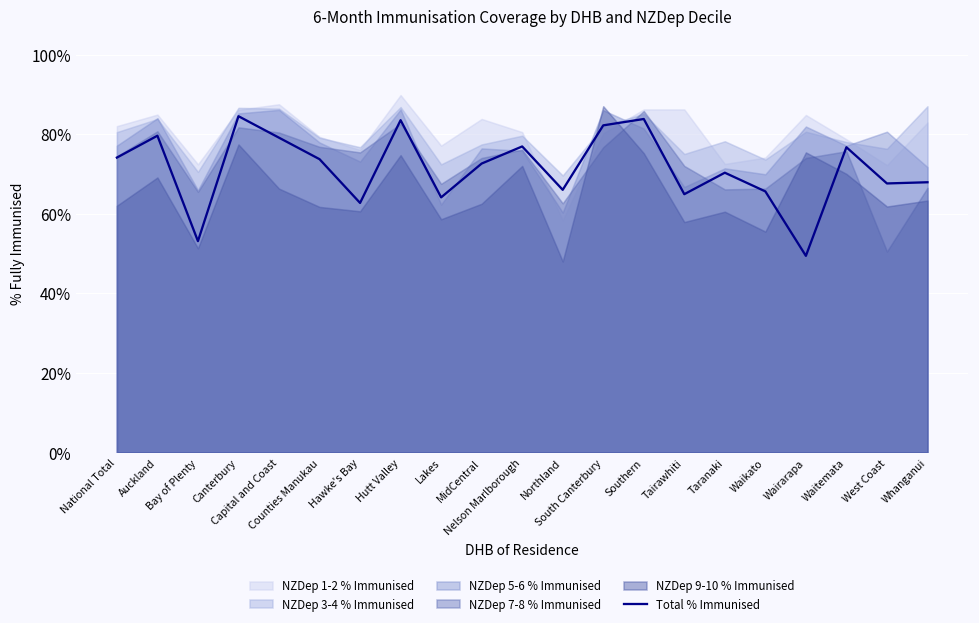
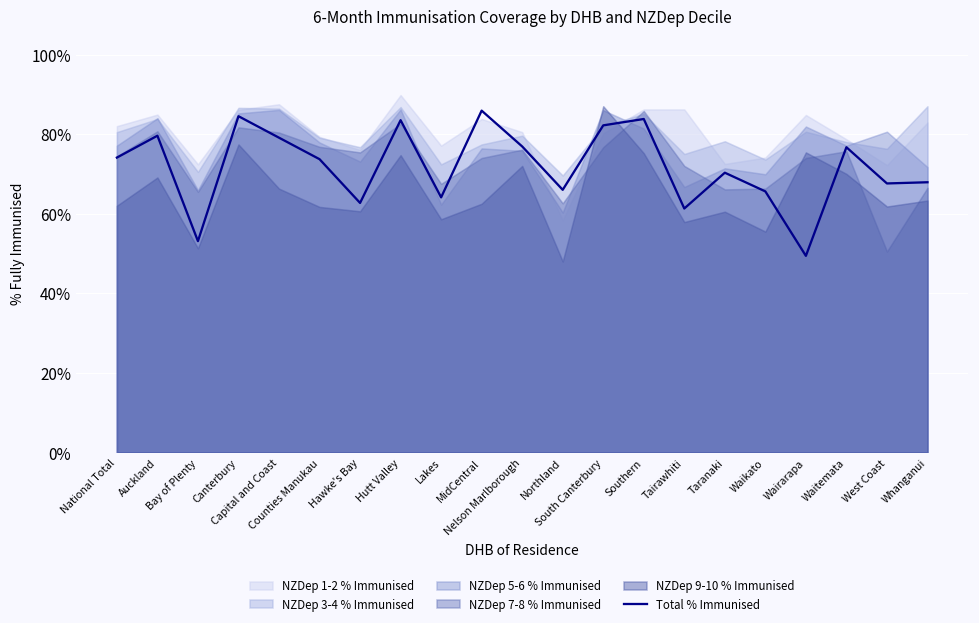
  {
    "Total % Immunised": {
      "Auckland": "80%",
      "Bay of Plenty": "53%",
      "Canterbury": "85%",
      "Capital and Coast": "79%",
      "Counties Manukau": "74%",
      "Hawke's Bay": "63%",
      "Hutt Valley": "84%",
      "Lakes": "64%",
-     "MidCentral": "73%",
+     "MidCentral": "86%",
      "Nelson Marlborough": "77%",
      "Northland": "66%",
      "Southern": "84%",
-     "Tairawhiti": "65%",
+     "Tairawhiti": "61%",
      "Taranaki": "70%",
      "Wairarapa": "49%",
      "West Coast": "68%",
      "Whanganui": "68%"
    }
  }
